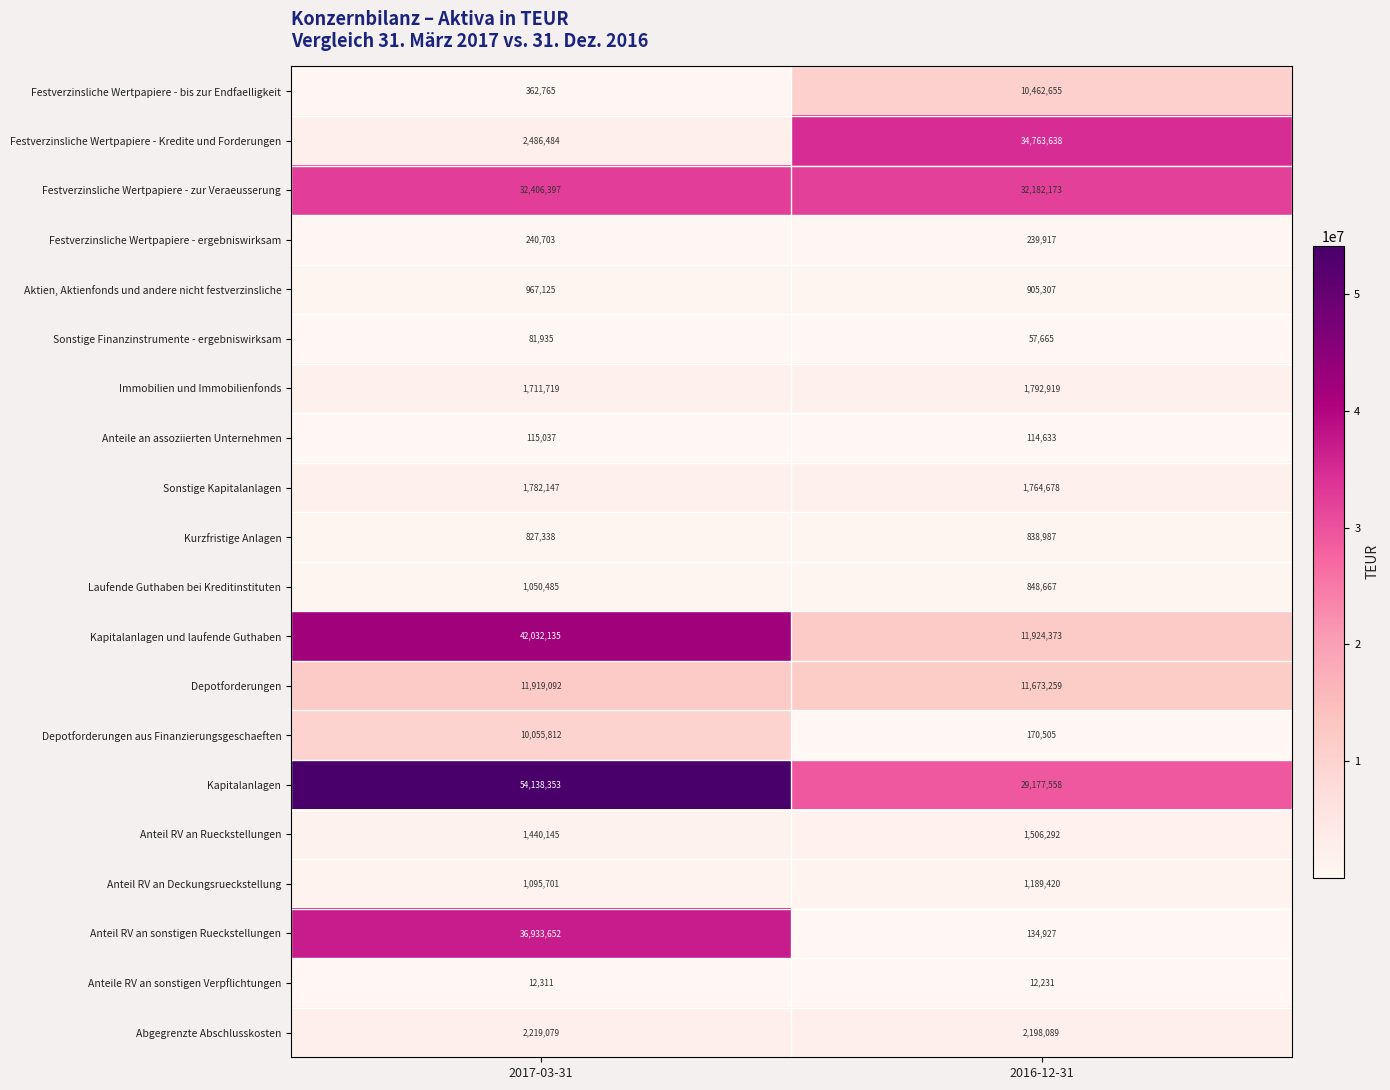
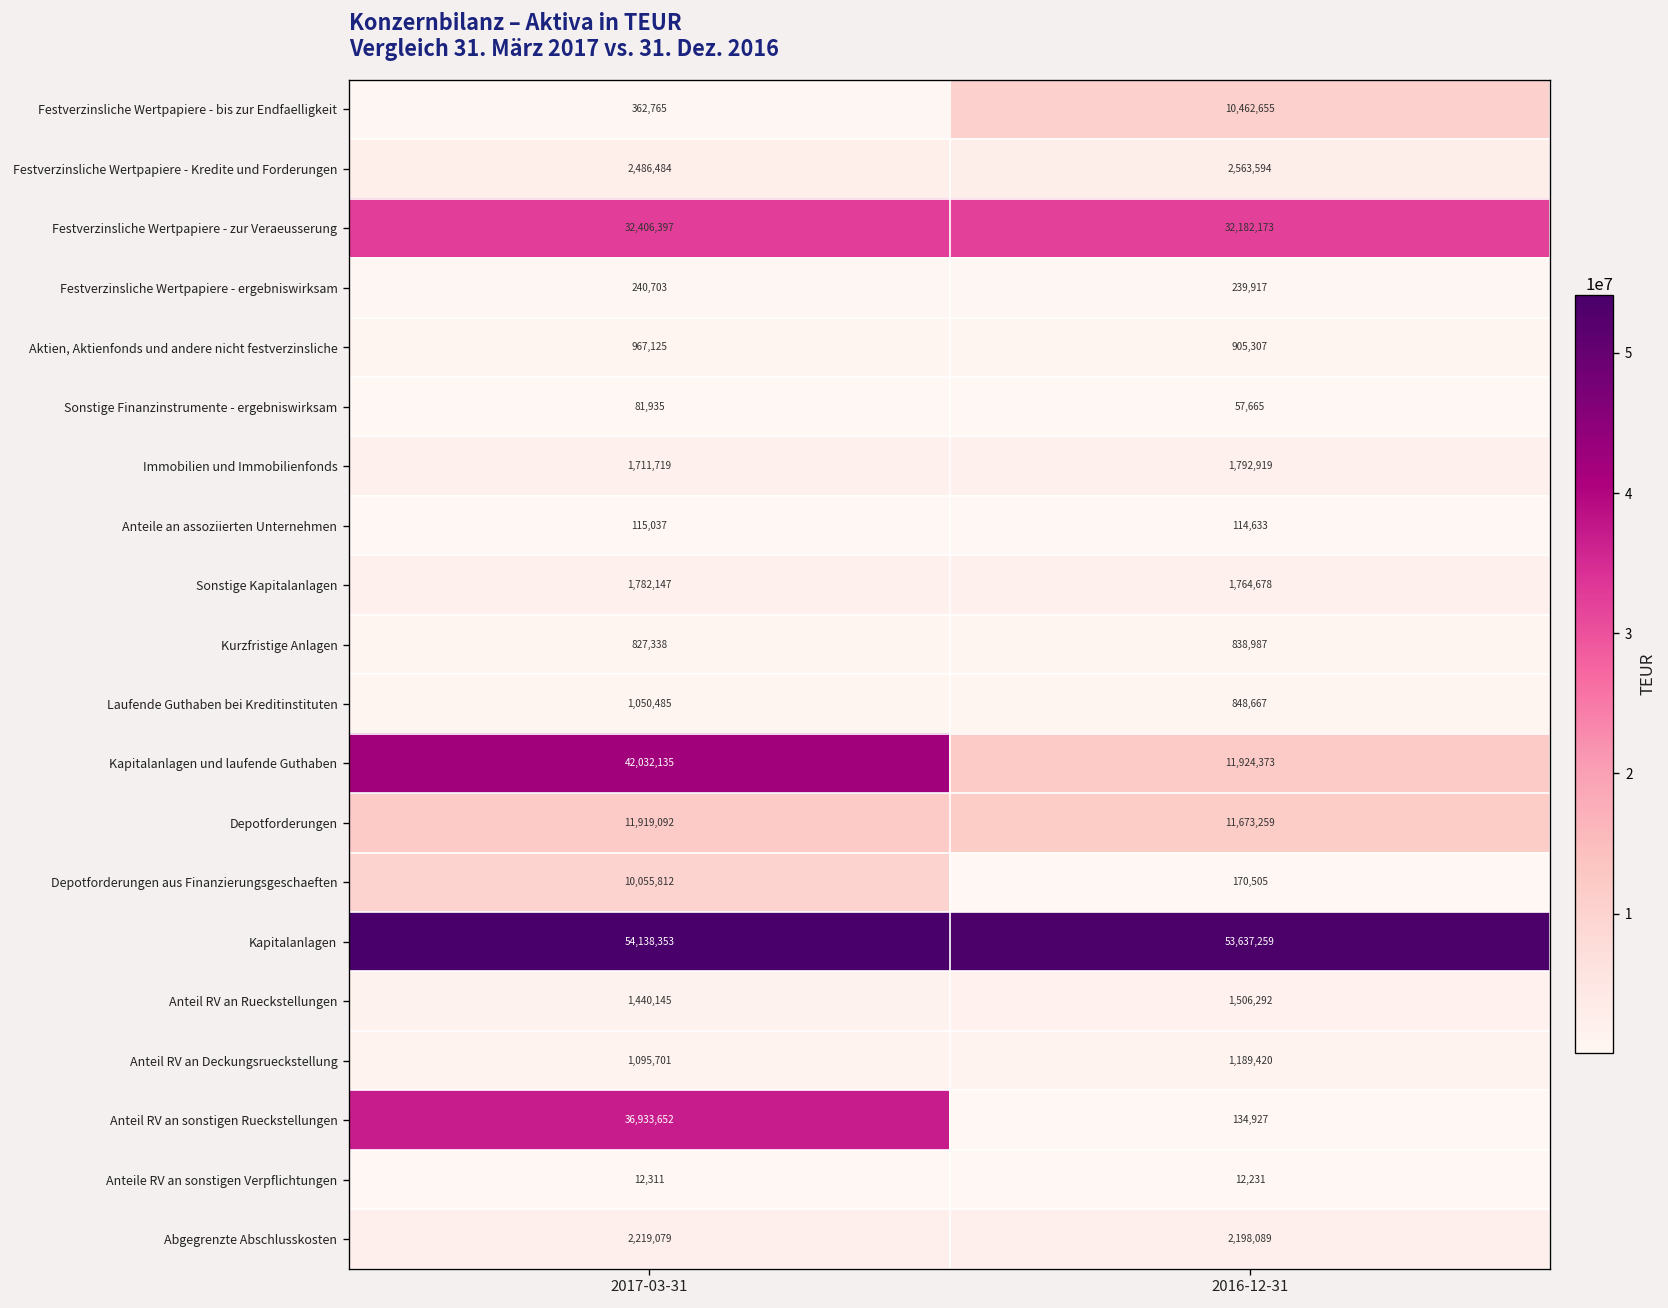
  {
    "Festverzinsliche Wertpapiere - bis zur Endfaelligkeit": {
      "2017-03-31": "362,765",
      "2016-12-31": "10,462,655"
    },
    "Festverzinsliche Wertpapiere - Kredite und Forderungen": {
      "2017-03-31": "2,486,484",
-     "2016-12-31": "34,763,638"
+     "2016-12-31": "2,563,594"
    },
    "Festverzinsliche Wertpapiere - zur Veraeusserung": {
      "2017-03-31": "32,406,397",
      "2016-12-31": "32,182,173"
    },
    "Festverzinsliche Wertpapiere - ergebniswirksam": {
      "2017-03-31": "240,703",
      "2016-12-31": "239,917"
    },
    "Aktien, Aktienfonds und andere nicht festverzinsliche": {
      "2017-03-31": "967,125",
      "2016-12-31": "905,307"
    },
    "Sonstige Finanzinstrumente - ergebniswirksam": {
      "2017-03-31": "81,935",
      "2016-12-31": "57,665"
    },
    "Immobilien und Immobilienfonds": {
      "2017-03-31": "1,711,719",
      "2016-12-31": "1,792,919"
    },
    "Anteile an assoziierten Unternehmen": {
      "2017-03-31": "115,037",
      "2016-12-31": "114,633"
    },
    "Sonstige Kapitalanlagen": {
      "2017-03-31": "1,782,147",
      "2016-12-31": "1,764,678"
    },
    "Kurzfristige Anlagen": {
      "2017-03-31": "827,338",
      "2016-12-31": "838,987"
    },
    "Laufende Guthaben bei Kreditinstituten": {
      "2017-03-31": "1,050,485",
      "2016-12-31": "848,667"
    },
    "Kapitalanlagen und laufende Guthaben": {
      "2017-03-31": "42,032,135",
      "2016-12-31": "11,924,373"
    },
    "Depotforderungen": {
      "2017-03-31": "11,919,092",
      "2016-12-31": "11,673,259"
    },
    "Depotforderungen aus Finanzierungsgeschaeften": {
      "2017-03-31": "10,055,812",
      "2016-12-31": "170,505"
    },
    "Kapitalanlagen": {
      "2017-03-31": "54,138,353",
-     "2016-12-31": "29,177,558"
+     "2016-12-31": "53,637,259"
    },
    "Anteil RV an Rueckstellungen": {
      "2017-03-31": "1,440,145",
      "2016-12-31": "1,506,292"
    },
    "Anteil RV an Deckungsrueckstellung": {
      "2017-03-31": "1,095,701",
      "2016-12-31": "1,189,420"
    },
    "Anteil RV an sonstigen Rueckstellungen": {
      "2017-03-31": "36,933,652",
      "2016-12-31": "134,927"
    },
    "Anteile RV an sonstigen Verpflichtungen": {
      "2017-03-31": "12,311",
      "2016-12-31": "12,231"
    },
    "Abgegrenzte Abschlusskosten": {
      "2017-03-31": "2,219,079",
      "2016-12-31": "2,198,089"
    }
  }
